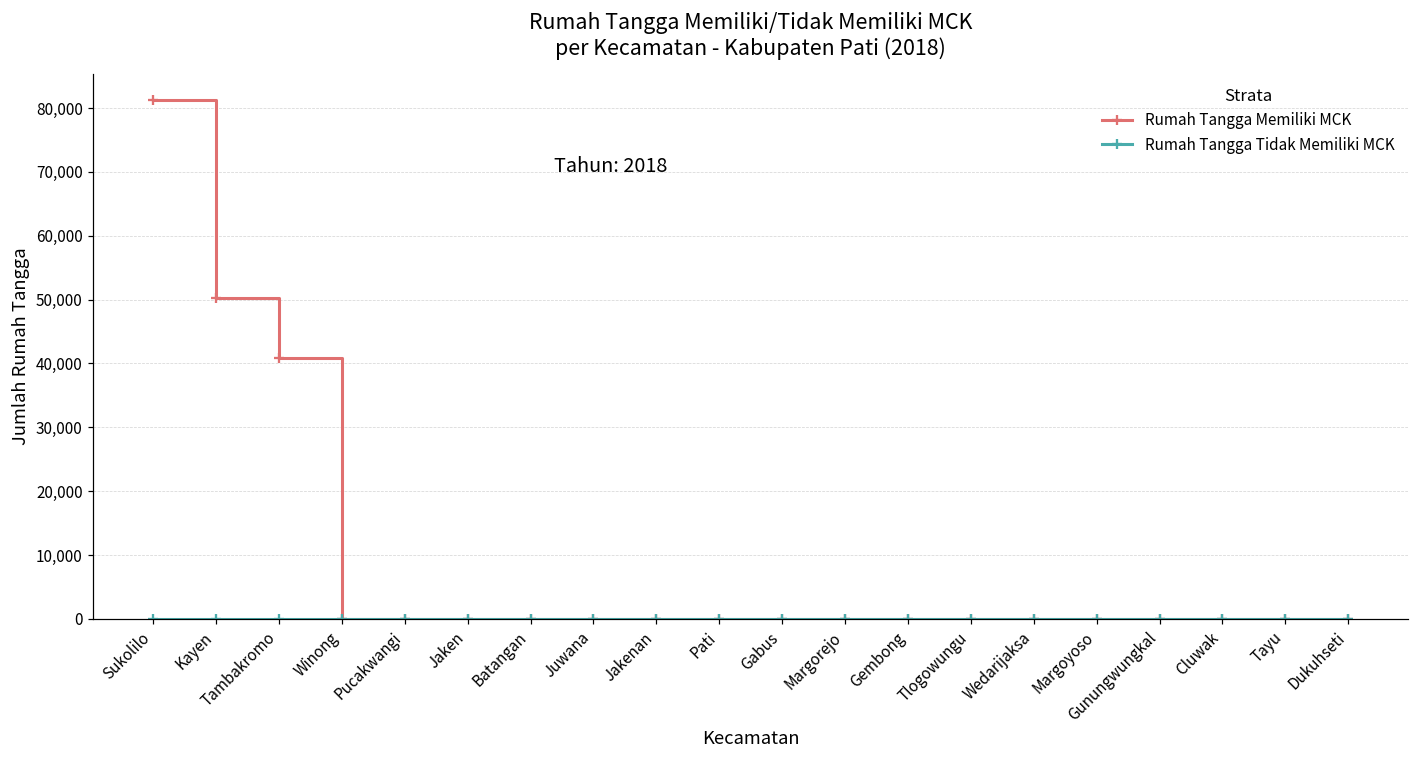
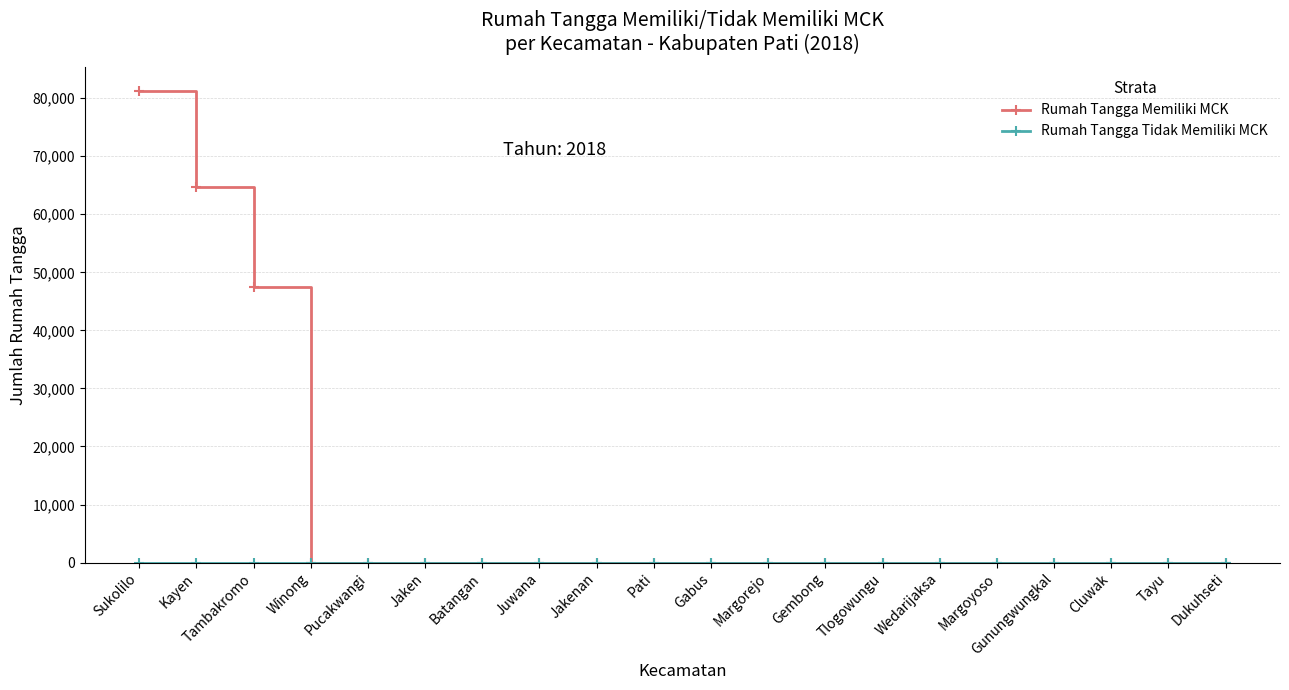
  {
    "Rumah Tangga Memiliki MCK": {
      "Sukolilo": "81,000",
-     "Kayen": "50,000",
-     "Tambakromo": "41,000"
+     "Kayen": "65,000",
+     "Tambakromo": "48,000"
    },
    "Rumah Tangga Tidak Memiliki MCK": {
      "Sukolilo": "0",
      "Kayen": "0",
      "Tambakromo": "0"
    }
  }
